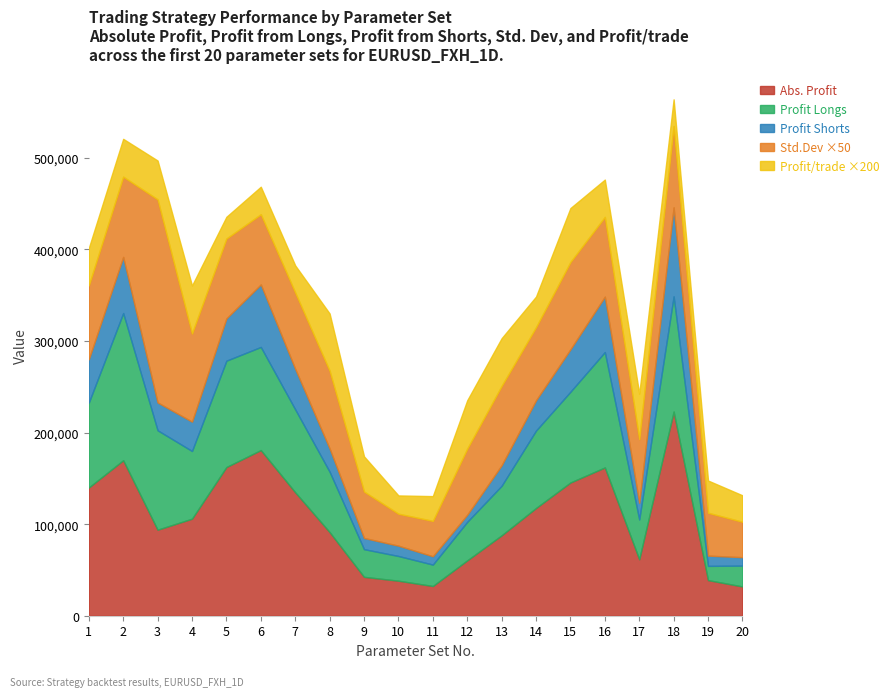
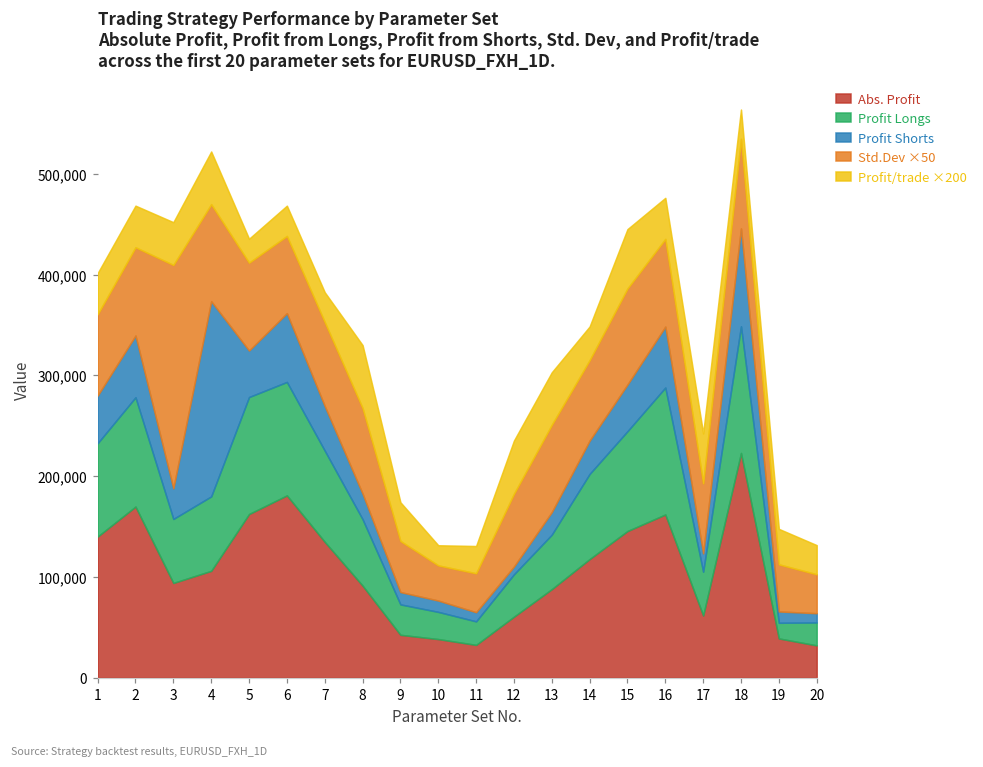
  {
    "Abs. Profit": {
      "1": "140,000",
      "2": "170,000",
      "3": "90,000",
      "4": "110,000",
      "5": "160,000",
      "6": "180,000",
      "7": "130,000",
      "8": "90,000",
      "9": "40,000",
      "10": "40,000",
      "11": "30,000",
      "12": "60,000",
      "13": "90,000",
      "14": "120,000",
      "15": "150,000",
      "16": "160,000",
      "17": "60,000",
      "18": "220,000",
      "19": "40,000",
      "20": "30,000"
    },
    "Profit Longs": {
      "1": "90,000",
-     "2": "160,000",
-     "3": "110,000",
+     "2": "110,000",
+     "3": "60,000",
      "4": "70,000",
      "5": "120,000",
      "6": "110,000",
      "7": "90,000",
      "8": "70,000",
      "9": "30,000",
      "10": "30,000",
      "11": "20,000",
      "12": "40,000",
      "13": "50,000",
      "14": "80,000",
      "15": "100,000",
      "16": "130,000",
      "17": "40,000",
      "18": "130,000",
      "19": "20,000",
      "20": "20,000"
    },
    "Profit Shorts": {
      "1": "50,000",
      "2": "60,000",
      "3": "30,000",
-     "4": "30,000",
+     "4": "190,000",
      "5": "50,000",
      "6": "70,000",
      "7": "40,000",
      "8": "30,000",
      "9": "10,000",
      "10": "10,000",
      "11": "10,000",
      "12": "10,000",
      "13": "20,000",
      "14": "30,000",
      "15": "50,000",
      "16": "60,000",
      "17": "20,000",
      "18": "100,000",
      "19": "10,000",
      "20": "10,000"
    },
    "Std.Dev ×50": {
      "1": "80,000",
      "2": "90,000",
      "3": "220,000",
      "4": "100,000",
      "5": "90,000",
      "6": "80,000",
      "7": "80,000",
      "8": "80,000",
      "9": "50,000",
      "10": "30,000",
      "11": "40,000",
      "12": "70,000",
      "13": "90,000",
      "14": "80,000",
      "15": "100,000",
      "16": "90,000",
      "17": "70,000",
      "18": "90,000",
      "19": "50,000",
      "20": "40,000"
    },
    "Profit/trade ×200": {
      "1": "40,000",
      "2": "40,000",
      "3": "40,000",
      "4": "50,000",
      "5": "20,000",
      "6": "30,000",
      "7": "30,000",
      "8": "60,000",
      "9": "40,000",
      "10": "20,000",
      "11": "30,000",
      "12": "50,000",
      "13": "50,000",
      "14": "30,000",
      "15": "60,000",
      "16": "40,000",
      "17": "50,000",
      "18": "30,000",
      "19": "40,000",
      "20": "30,000"
    }
  }
